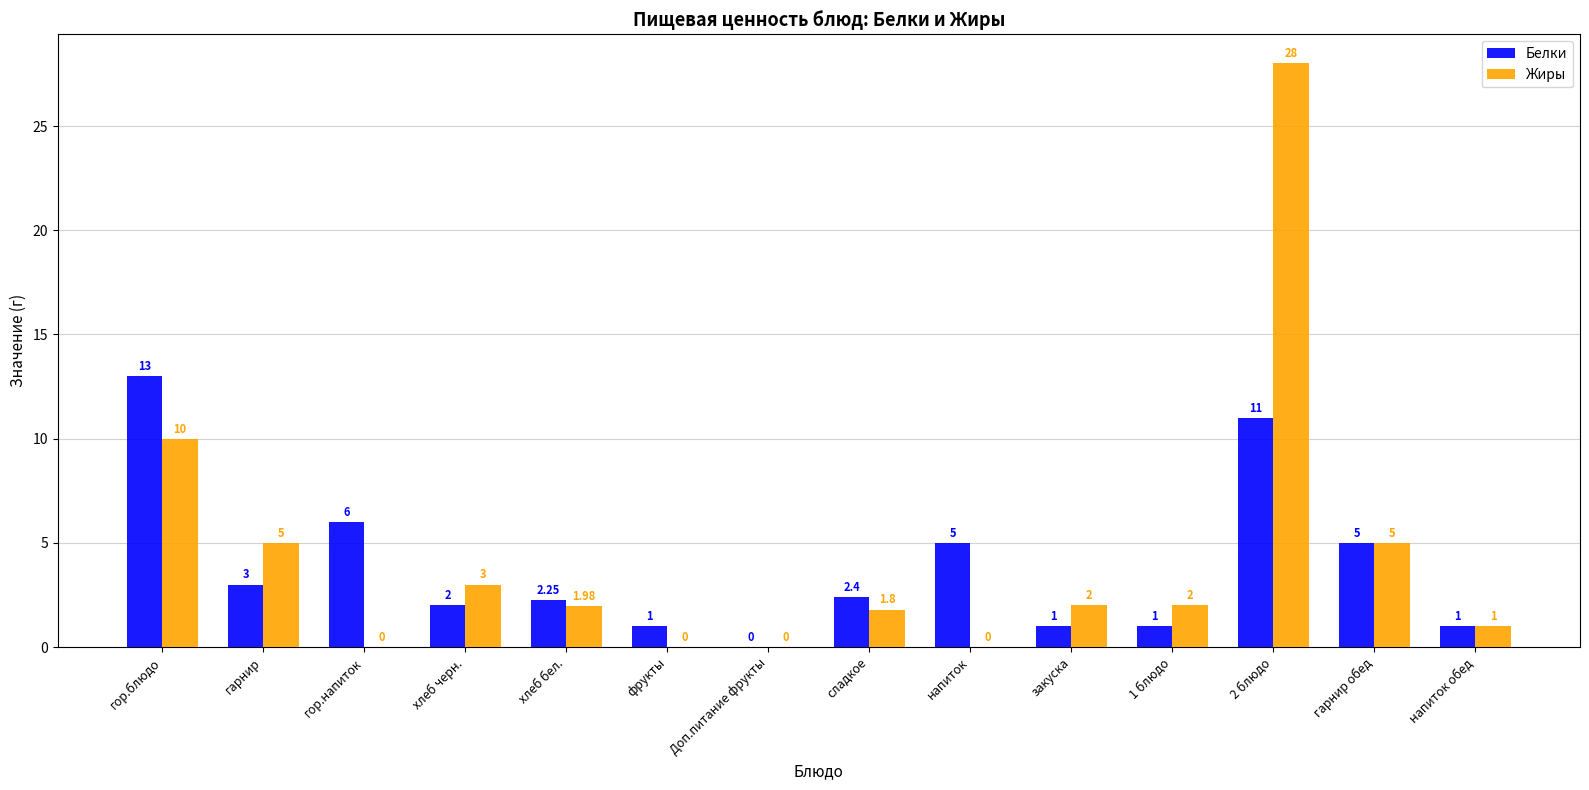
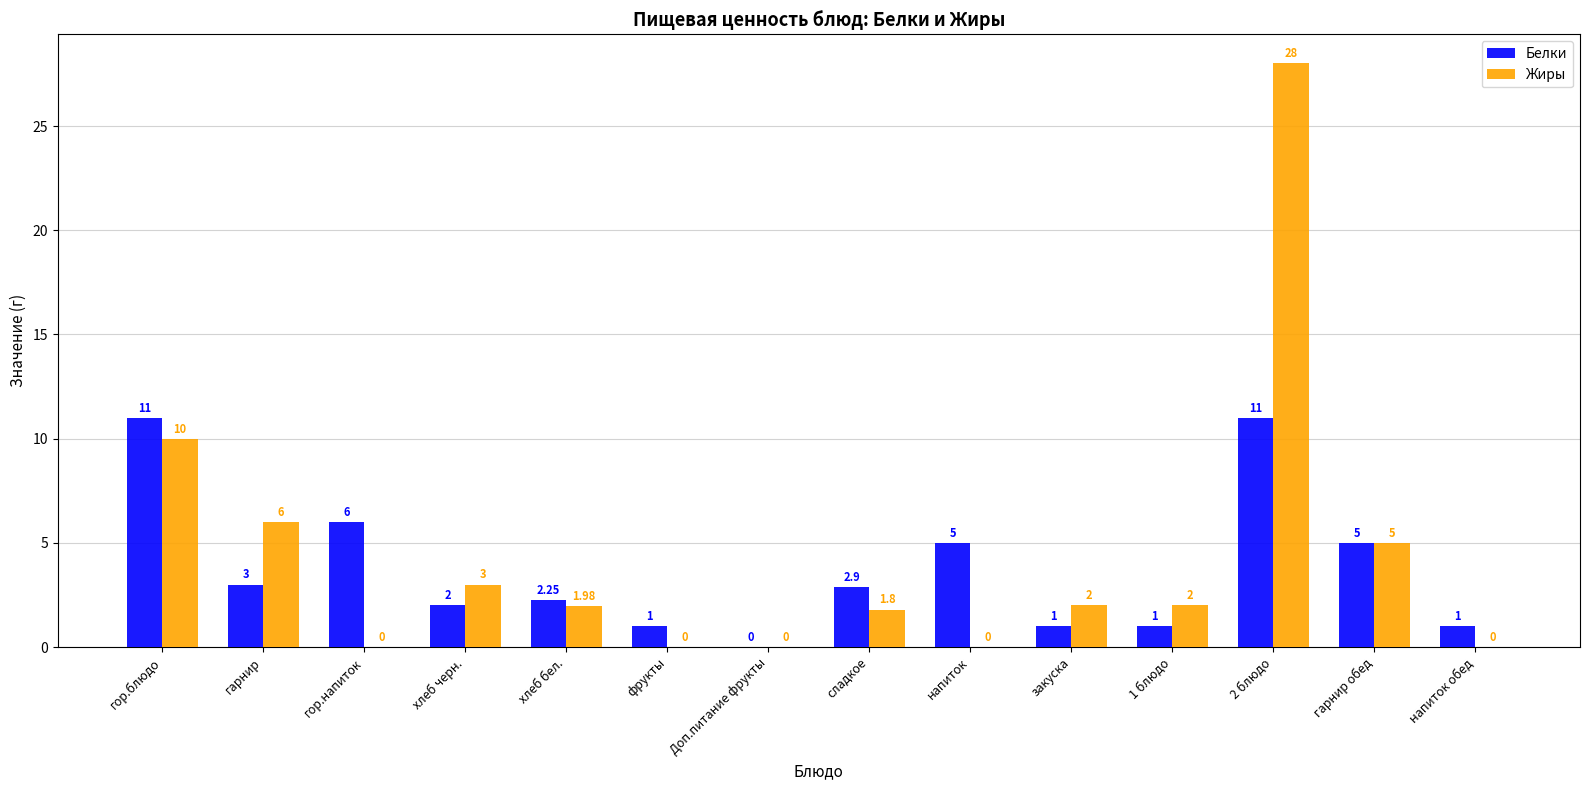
  {
    "Белки": {
-     "гор.блюдо": 13,
+     "гор.блюдо": 11,
      "гарнир": 3,
      "гор.напиток": 6,
      "хлеб черн.": 2,
      "хлеб бел.": 2.25,
      "фрукты": 1,
      "Доп.питание фрукты": 0,
-     "сладкое": 2.4,
+     "сладкое": 2.9,
      "напиток": 5,
      "закуска": 1,
      "1 блюдо": 1,
      "2 блюдо": 11,
      "гарнир обед": 5,
      "напиток обед": 1
    },
    "Жиры": {
      "гор.блюдо": 10,
-     "гарнир": 5,
+     "гарнир": 6,
      "гор.напиток": 0,
      "хлеб черн.": 3,
      "хлеб бел.": 1.98,
      "фрукты": 0,
      "Доп.питание фрукты": 0,
      "сладкое": 1.8,
      "напиток": 0,
      "закуска": 2,
      "1 блюдо": 2,
      "2 блюдо": 28,
      "гарнир обед": 5,
-     "напиток обед": 1
+     "напиток обед": 0
    }
  }
